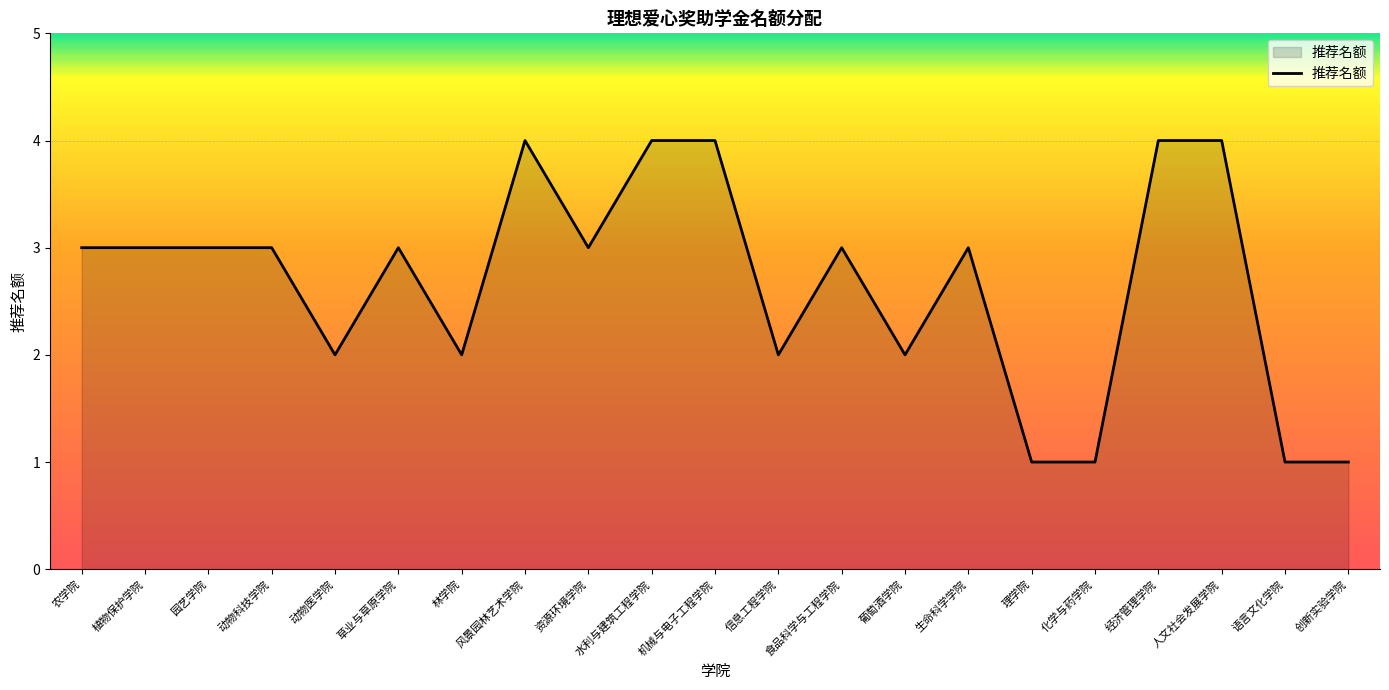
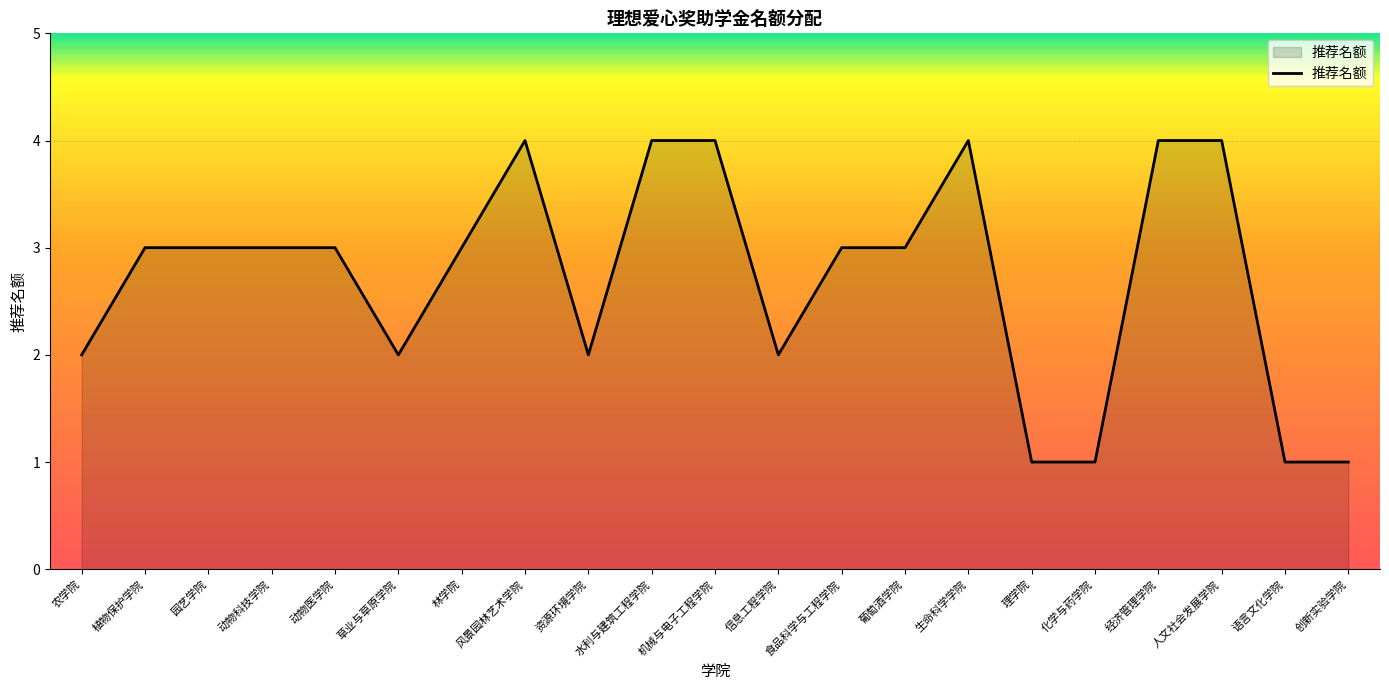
  {
-   "农学院": 3,
+   "农学院": 2,
    "植物保护学院": 3,
    "园艺学院": 3,
    "动物科技学院": 3,
-   "动物医学院": 2,
-   "草业与草原学院": 3,
-   "林学院": 2,
+   "动物医学院": 3,
+   "草业与草原学院": 2,
+   "林学院": 3,
    "风景园林艺术学院": 4,
-   "资源环境学院": 3,
+   "资源环境学院": 2,
    "水利与建筑工程学院": 4,
    "机械与电子工程学院": 4,
    "信息工程学院": 2,
    "食品科学与工程学院": 3,
-   "葡萄酒学院": 2,
-   "生命科学学院": 3,
+   "葡萄酒学院": 3,
+   "生命科学学院": 4,
    "理学院": 1,
    "化学与药学院": 1,
    "经济管理学院": 4,
    "人文社会发展学院": 4,
    "语言文化学院": 1,
    "创新实验学院": 1
  }
